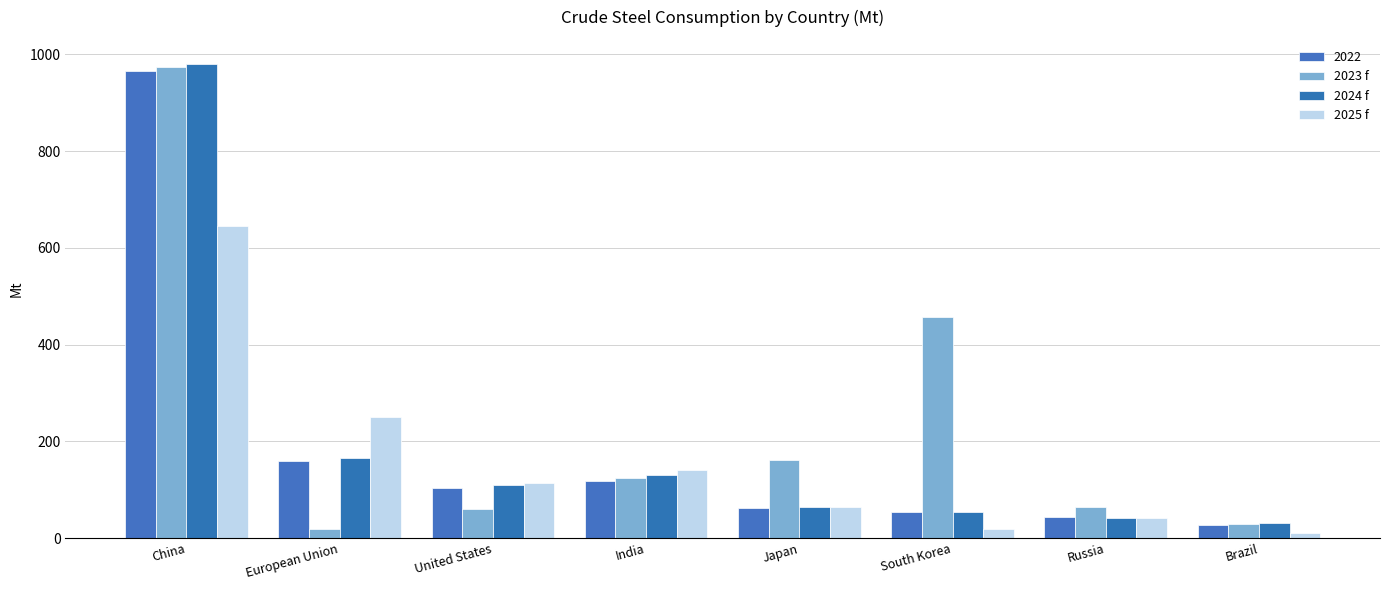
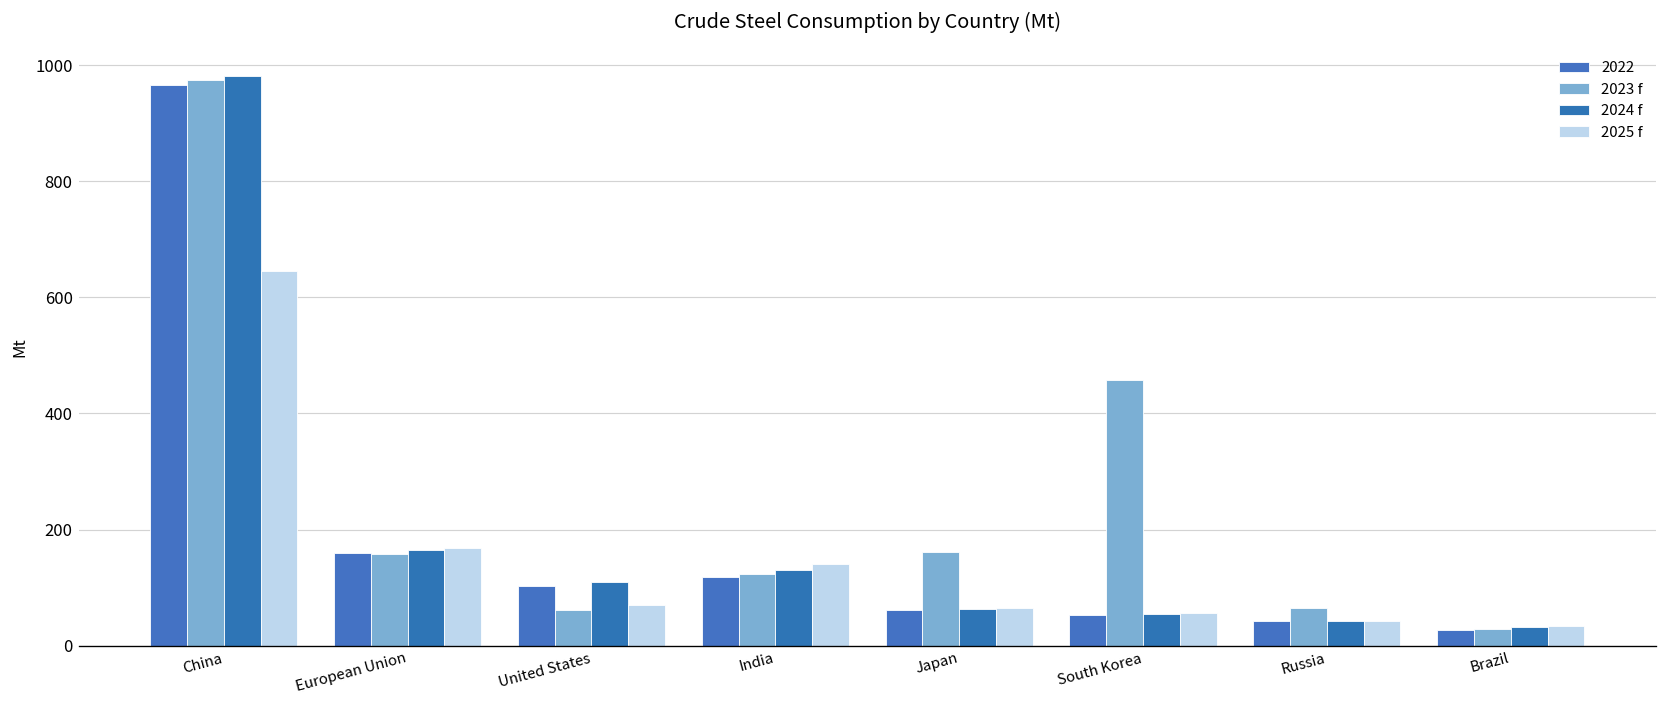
  {
    "2023 f": {
      "China": 970,
-     "European Union": 20,
+     "European Union": 160,
      "United States": 60,
      "India": 120,
      "Japan": 160,
      "South Korea": 460,
      "Russia": 60,
      "Brazil": 30
    },
    "2025 f": {
      "China": 650,
-     "European Union": 250,
-     "United States": 110,
+     "European Union": 170,
+     "United States": 70,
      "India": 140,
      "Japan": 60,
-     "South Korea": 20,
+     "South Korea": 60,
      "Russia": 40,
-     "Brazil": 10
+     "Brazil": 30
    }
  }
